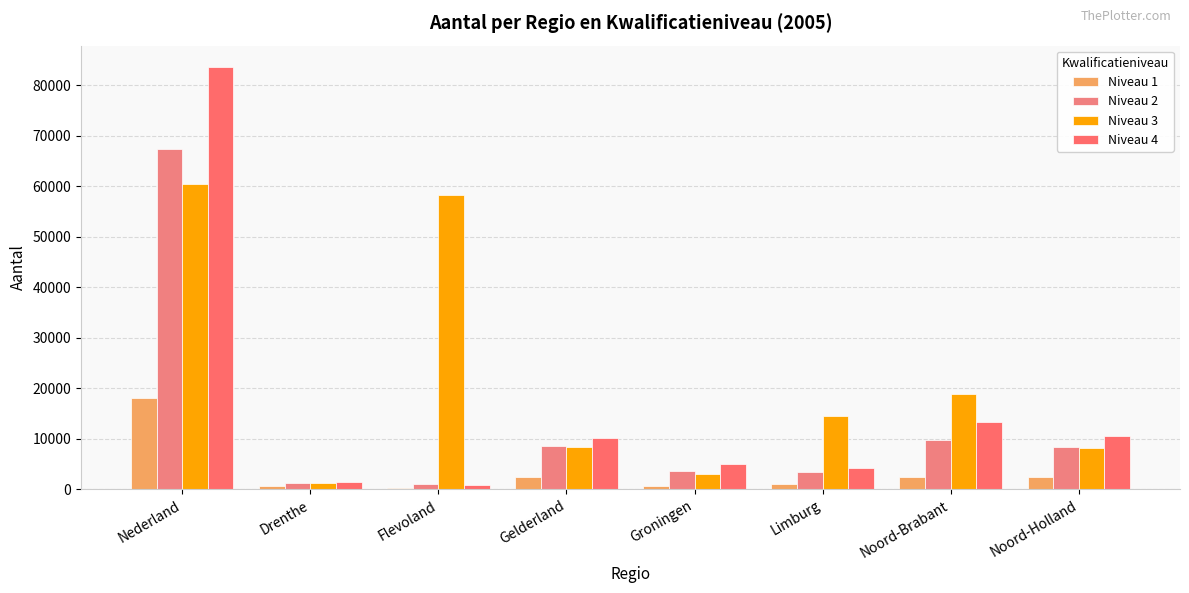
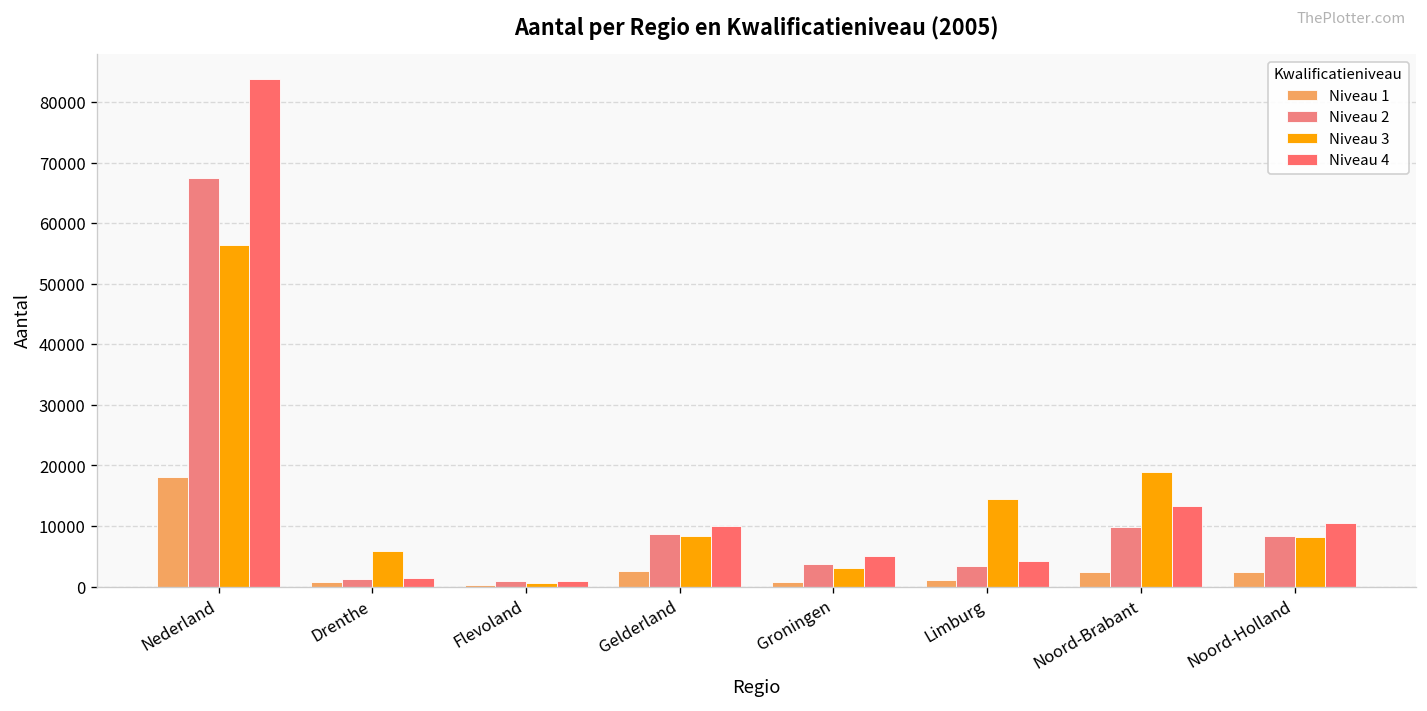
  {
    "Niveau 3": {
-     "Nederland": 60000,
-     "Drenthe": 1000,
-     "Flevoland": 58000,
+     "Nederland": 56000,
+     "Drenthe": 6000,
+     "Flevoland": 1000,
      "Gelderland": 8000,
      "Groningen": 3000,
      "Limburg": 14000,
      "Noord-Brabant": 19000,
      "Noord-Holland": 8000
    }
  }
